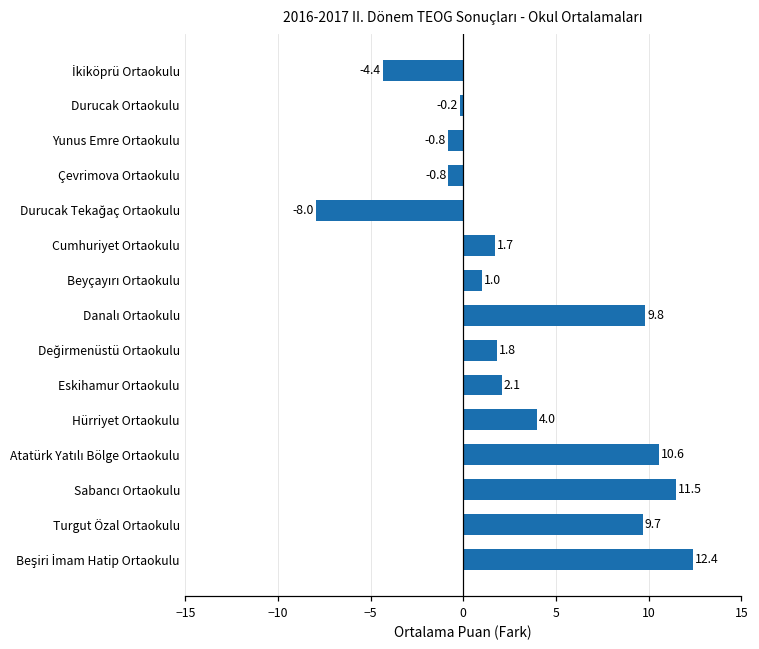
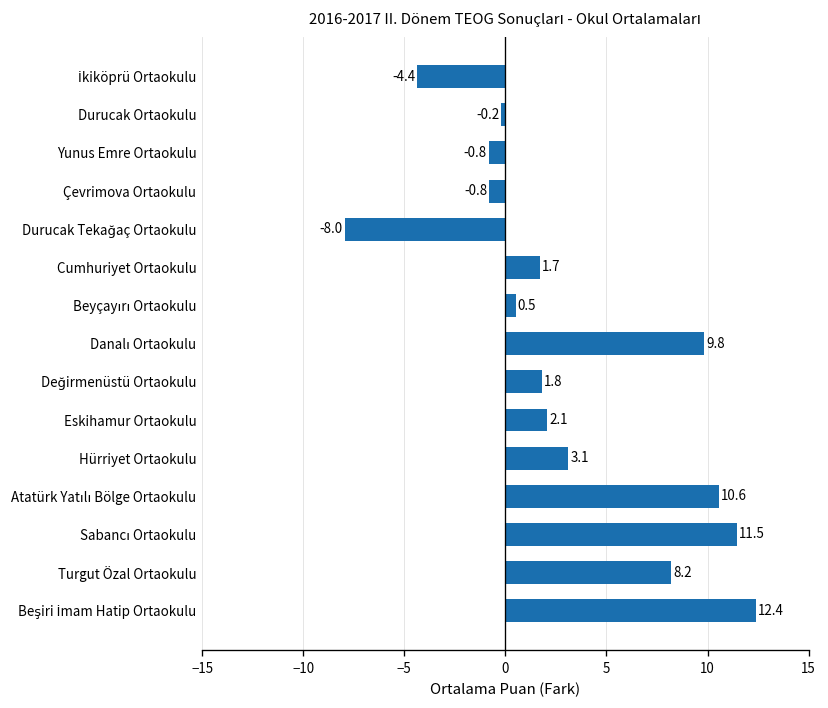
  {
    "İkiköprü Ortaokulu": -4.4,
    "Durucak Ortaokulu": -0.2,
    "Yunus Emre Ortaokulu": -0.8,
    "Çevrimova Ortaokulu": -0.8,
    "Durucak Tekağaç Ortaokulu": -8.0,
    "Cumhuriyet Ortaokulu": 1.7,
-   "Beyçayırı Ortaokulu": 1.0,
+   "Beyçayırı Ortaokulu": 0.5,
    "Danalı Ortaokulu": 9.8,
    "Değirmenüstü Ortaokulu": 1.8,
    "Eskihamur Ortaokulu": 2.1,
-   "Hürriyet Ortaokulu": 4.0,
+   "Hürriyet Ortaokulu": 3.1,
    "Atatürk Yatılı Bölge Ortaokulu": 10.6,
    "Sabancı Ortaokulu": 11.5,
-   "Turgut Özal Ortaokulu": 9.7,
+   "Turgut Özal Ortaokulu": 8.2,
    "Beşiri İmam Hatip Ortaokulu": 12.4
  }
